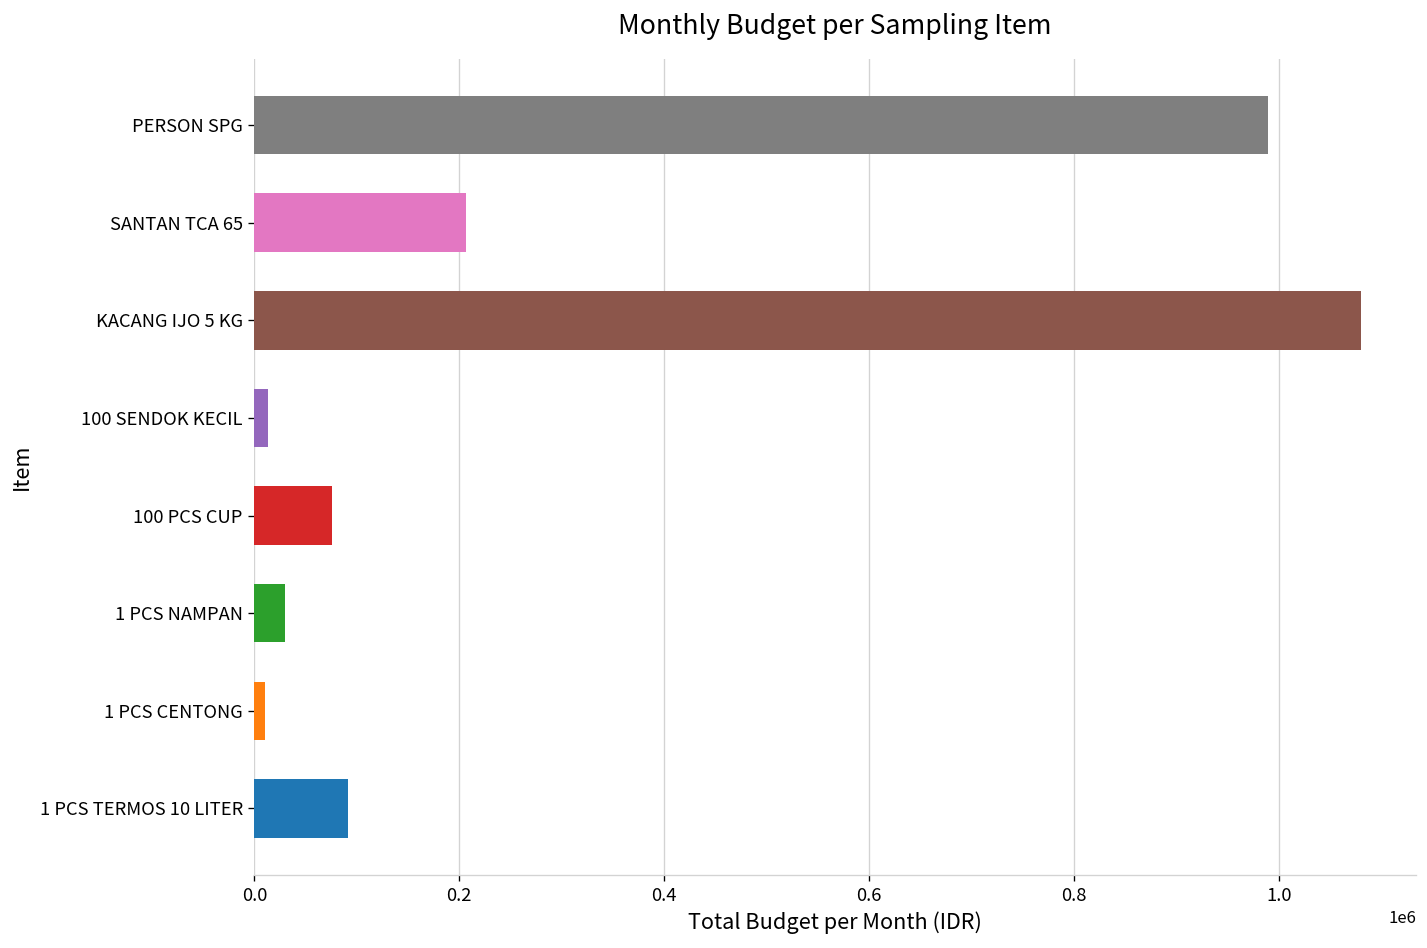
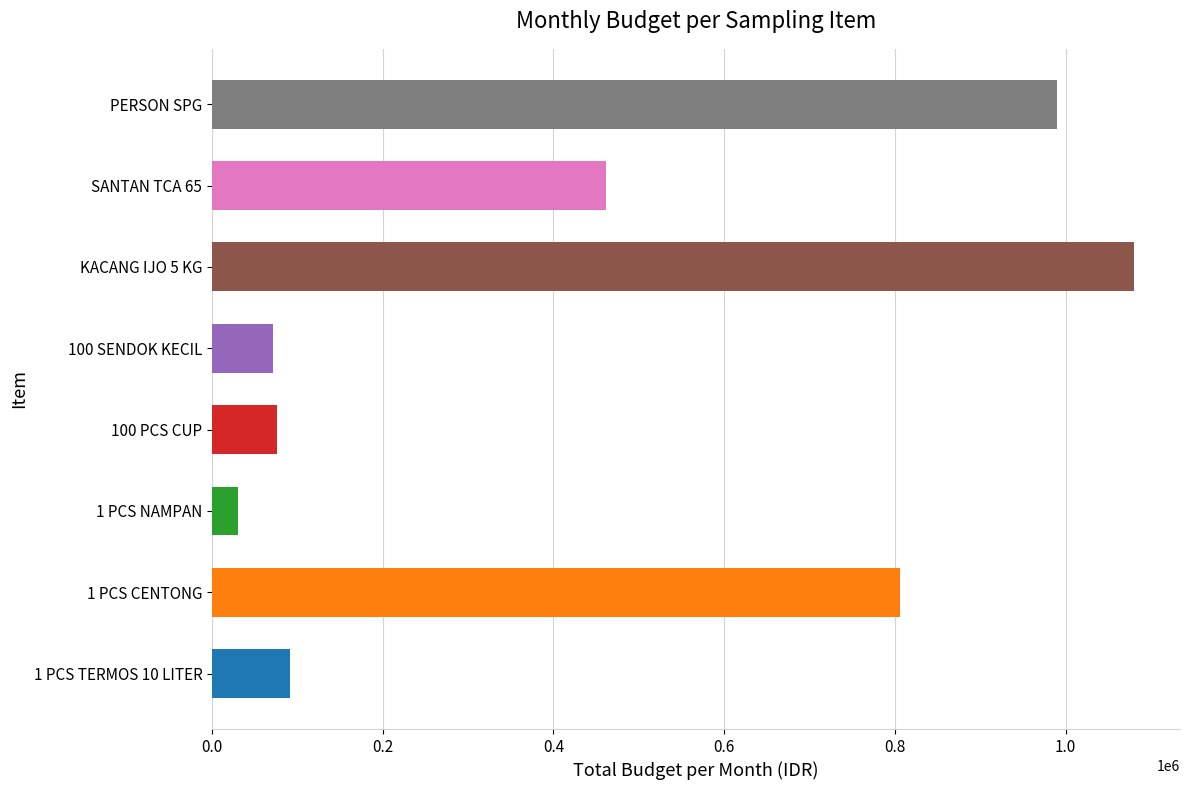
  {
    "PERSON SPG": 990000,
-   "SANTAN TCA 65": 210000,
+   "SANTAN TCA 65": 460000,
    "KACANG IJO 5 KG": 1080000,
-   "100 SENDOK KECIL": 10000,
+   "100 SENDOK KECIL": 70000,
    "100 PCS CUP": 80000,
    "1 PCS NAMPAN": 30000,
-   "1 PCS CENTONG": 10000,
+   "1 PCS CENTONG": 810000,
    "1 PCS TERMOS 10 LITER": 90000
  }
